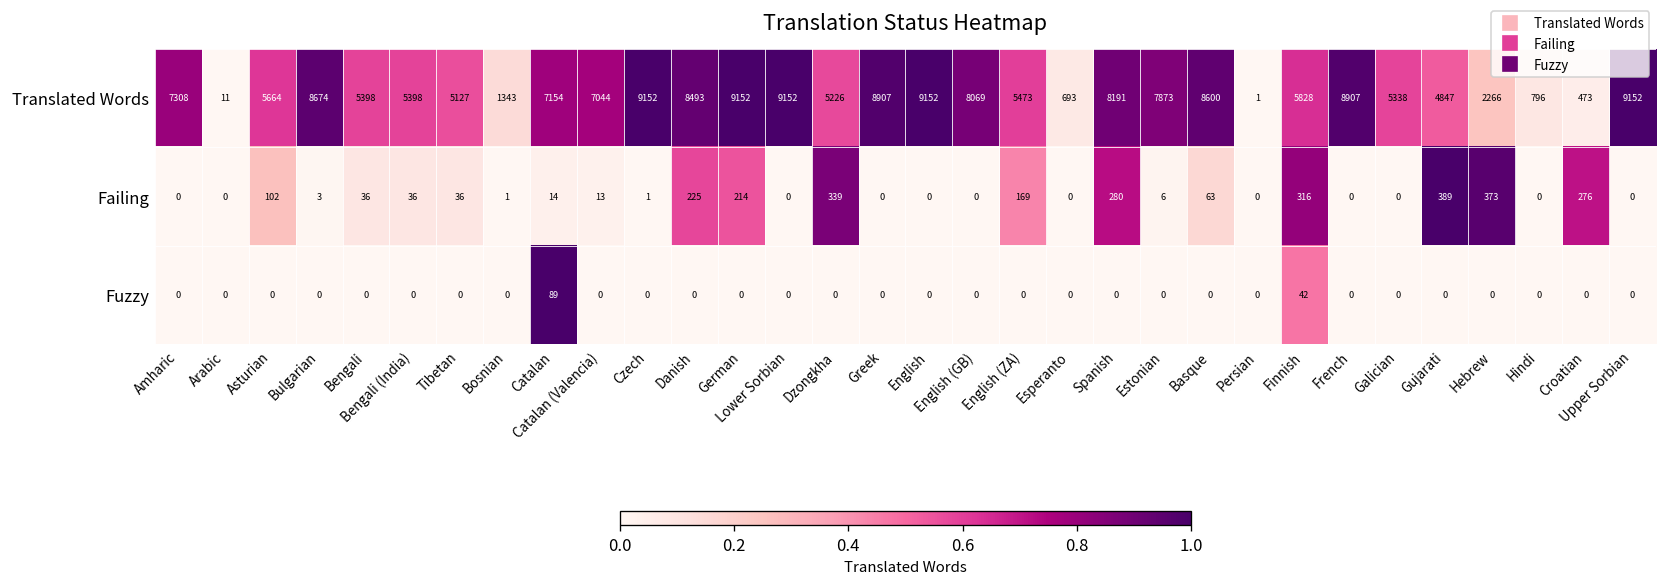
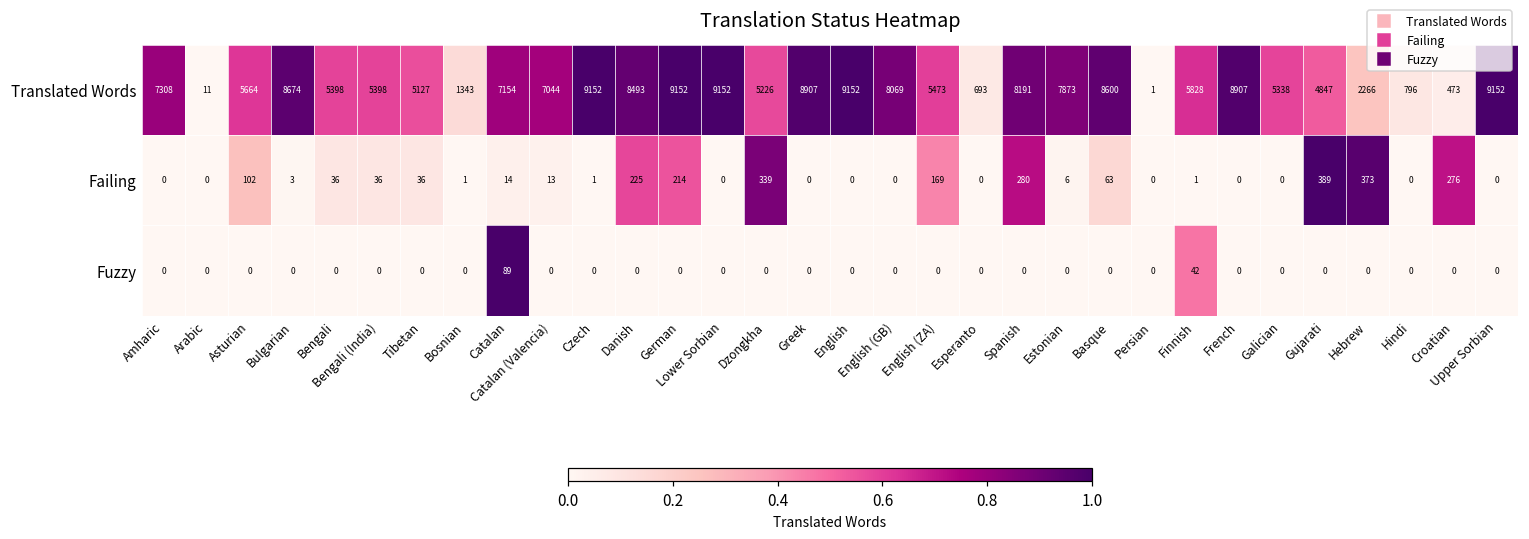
  {
    "Translated Words": {
      "Amharic": 7308,
      "Arabic": 11,
      "Asturian": 5664,
      "Bulgarian": 8674,
      "Bengali": 5398,
      "Bengali (India)": 5398,
      "Tibetan": 5127,
      "Bosnian": 1343,
      "Catalan": 7154,
      "Catalan (Valencia)": 7044,
      "Czech": 9152,
      "Danish": 8493,
      "German": 9152,
      "Lower Sorbian": 9152,
      "Dzongkha": 5226,
      "Greek": 8907,
      "English": 9152,
      "English (GB)": 8069,
      "English (ZA)": 5473,
      "Esperanto": 693,
      "Spanish": 8191,
      "Estonian": 7873,
      "Basque": 8600,
      "Persian": 1,
      "Finnish": 5828,
      "French": 8907,
      "Galician": 5338,
      "Gujarati": 4847,
      "Hebrew": 2266,
      "Hindi": 796,
      "Croatian": 473,
      "Upper Sorbian": 9152
    },
    "Failing": {
      "Amharic": 0,
      "Arabic": 0,
      "Asturian": 102,
      "Bulgarian": 3,
      "Bengali": 36,
      "Bengali (India)": 36,
      "Tibetan": 36,
      "Bosnian": 1,
      "Catalan": 14,
      "Catalan (Valencia)": 13,
      "Czech": 1,
      "Danish": 225,
      "German": 214,
      "Lower Sorbian": 0,
      "Dzongkha": 339,
      "Greek": 0,
      "English": 0,
      "English (GB)": 0,
      "English (ZA)": 169,
      "Esperanto": 0,
      "Spanish": 280,
      "Estonian": 6,
      "Basque": 63,
      "Persian": 0,
-     "Finnish": 316,
+     "Finnish": 1,
      "French": 0,
      "Galician": 0,
      "Gujarati": 389,
      "Hebrew": 373,
      "Hindi": 0,
      "Croatian": 276,
      "Upper Sorbian": 0
    },
    "Fuzzy": {
      "Amharic": 0,
      "Arabic": 0,
      "Asturian": 0,
      "Bulgarian": 0,
      "Bengali": 0,
      "Bengali (India)": 0,
      "Tibetan": 0,
      "Bosnian": 0,
      "Catalan": 89,
      "Catalan (Valencia)": 0,
      "Czech": 0,
      "Danish": 0,
      "German": 0,
      "Lower Sorbian": 0,
      "Dzongkha": 0,
      "Greek": 0,
      "English": 0,
      "English (GB)": 0,
      "English (ZA)": 0,
      "Esperanto": 0,
      "Spanish": 0,
      "Estonian": 0,
      "Basque": 0,
      "Persian": 0,
      "Finnish": 42,
      "French": 0,
      "Galician": 0,
      "Gujarati": 0,
      "Hebrew": 0,
      "Hindi": 0,
      "Croatian": 0,
      "Upper Sorbian": 0
    }
  }
